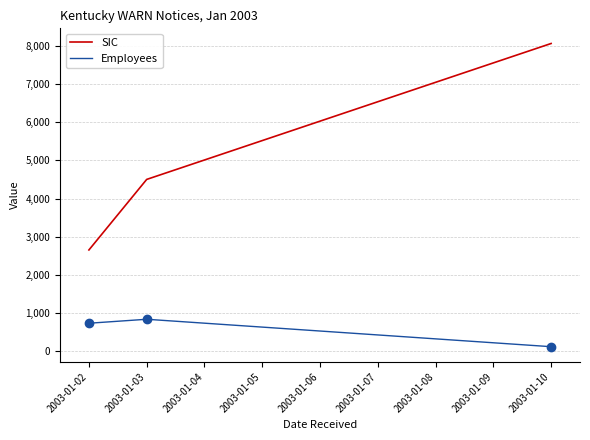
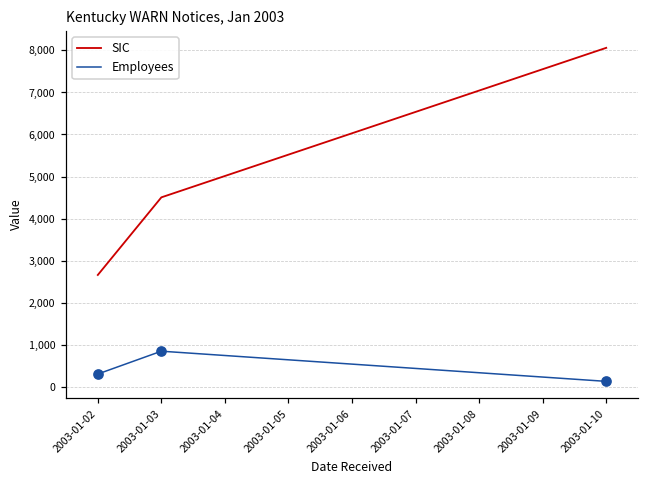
  {
    "SIC": {
      "2003-01-02": "2,700",
      "2003-01-03": "4,500",
      "2003-01-10": "8,100"
    },
    "Employees": {
-     "2003-01-02": "700",
+     "2003-01-02": "300",
      "2003-01-03": "800",
      "2003-01-10": "100"
    }
  }
